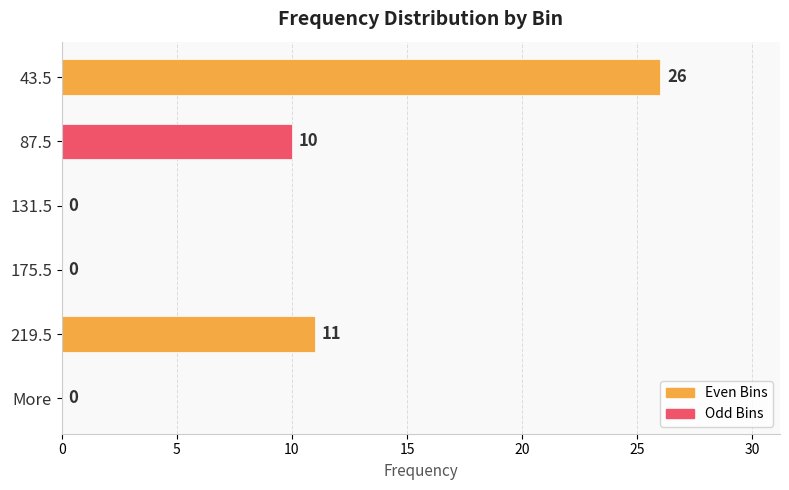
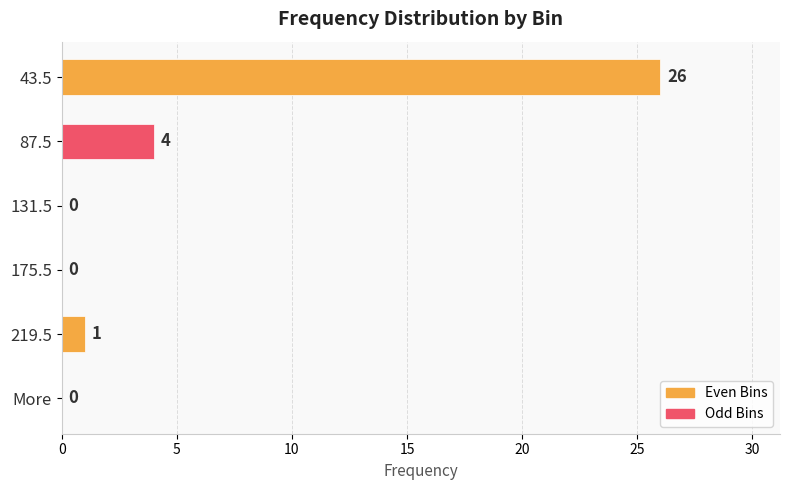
  {
    "43.5": 26,
-   "87.5": 10,
+   "87.5": 4,
    "131.5": 0,
    "175.5": 0,
-   "219.5": 11,
+   "219.5": 1,
    "More": 0
  }
